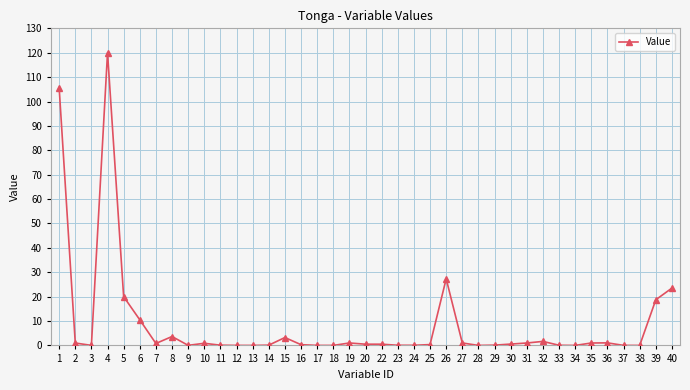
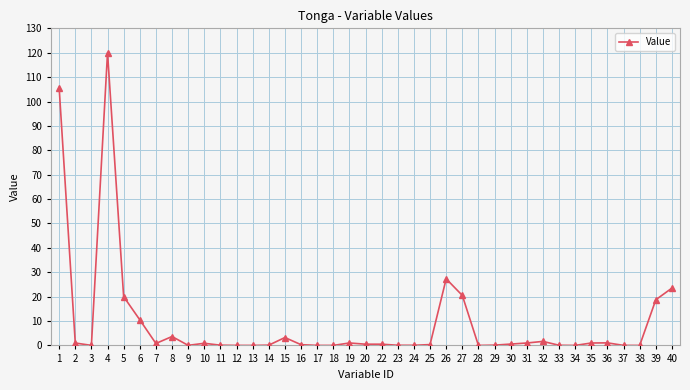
  {
    "1": 106,
    "2": 1,
    "3": 0,
    "4": 120,
    "5": 20,
    "6": 11,
    "7": 1,
    "8": 4,
    "9": 0,
    "10": 1,
    "11": 0,
    "12": 0,
    "13": 0,
    "14": 0,
    "15": 3,
    "16": 0,
    "17": 0,
    "18": 0,
    "19": 1,
    "20": 1,
    "22": 1,
    "23": 0,
    "24": 0,
    "25": 0,
    "26": 27,
-   "27": 1,
+   "27": 21,
    "28": 0,
    "29": 0,
    "30": 1,
    "31": 1,
    "32": 2,
    "33": 0,
    "34": 0,
    "35": 1,
    "36": 1,
    "37": 0,
    "38": 0,
    "39": 19,
    "40": 23
  }
